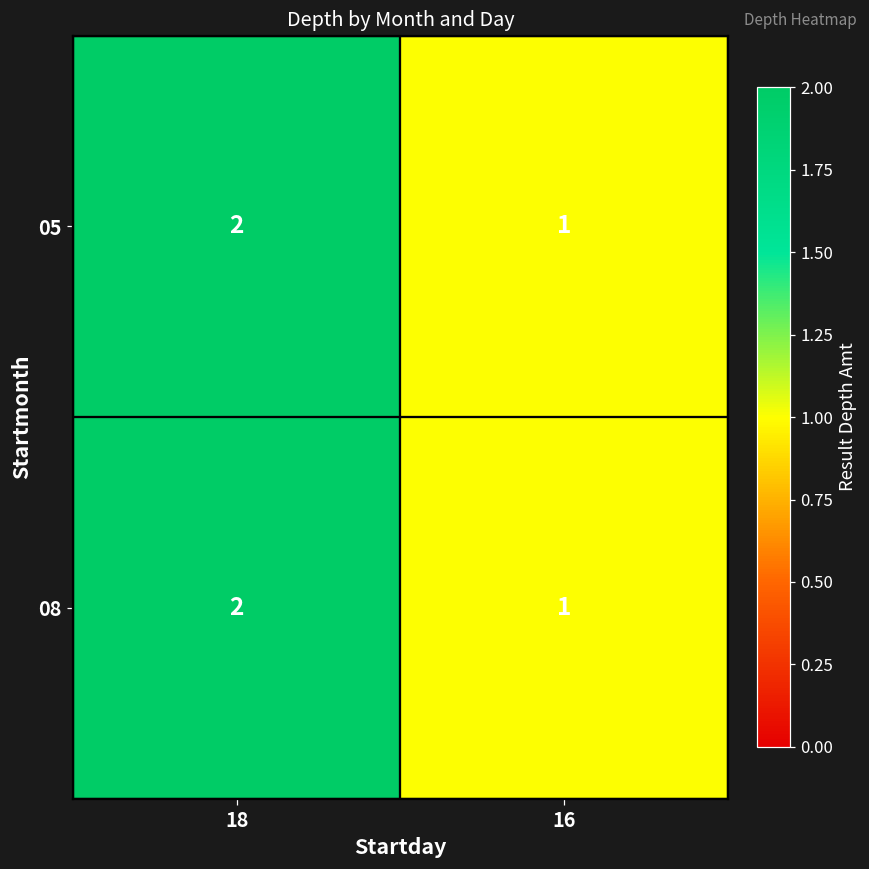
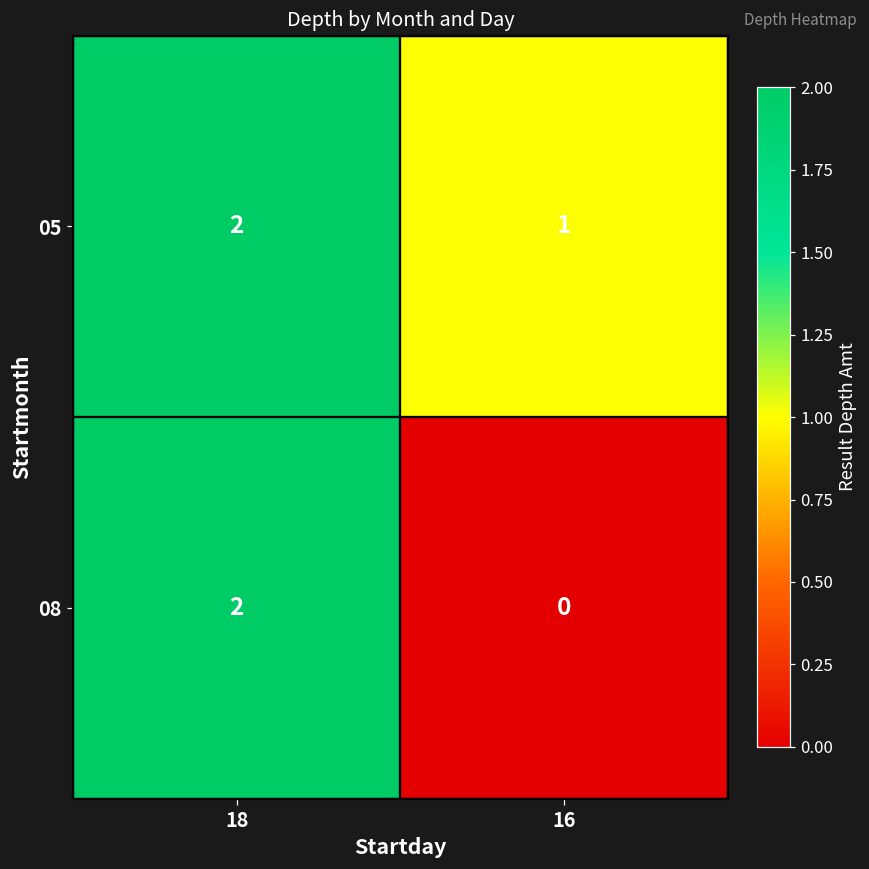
  {
    "05": {
      "18": 2,
      "16": 1
    },
    "08": {
      "18": 2,
-     "16": 1
+     "16": 0
    }
  }
